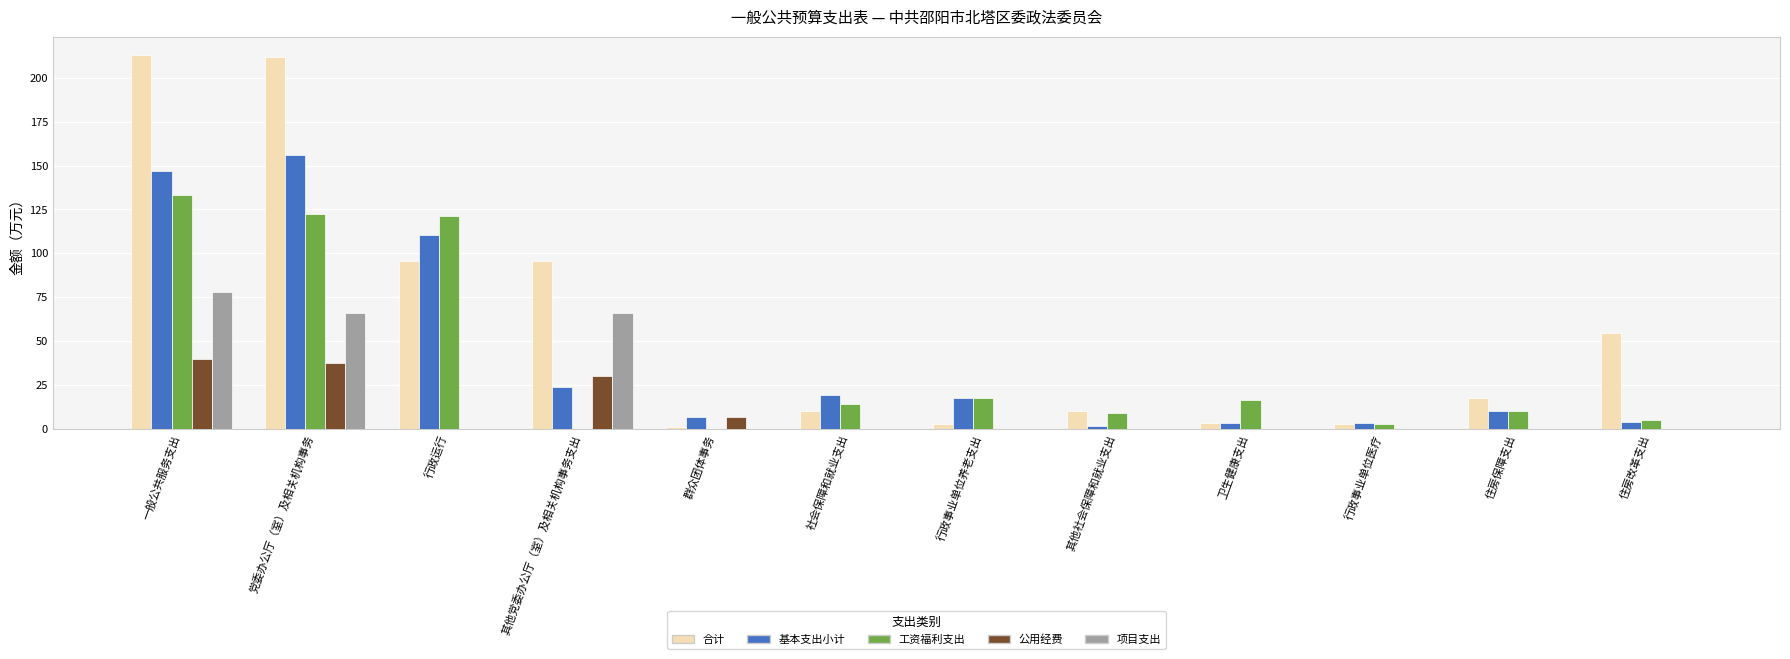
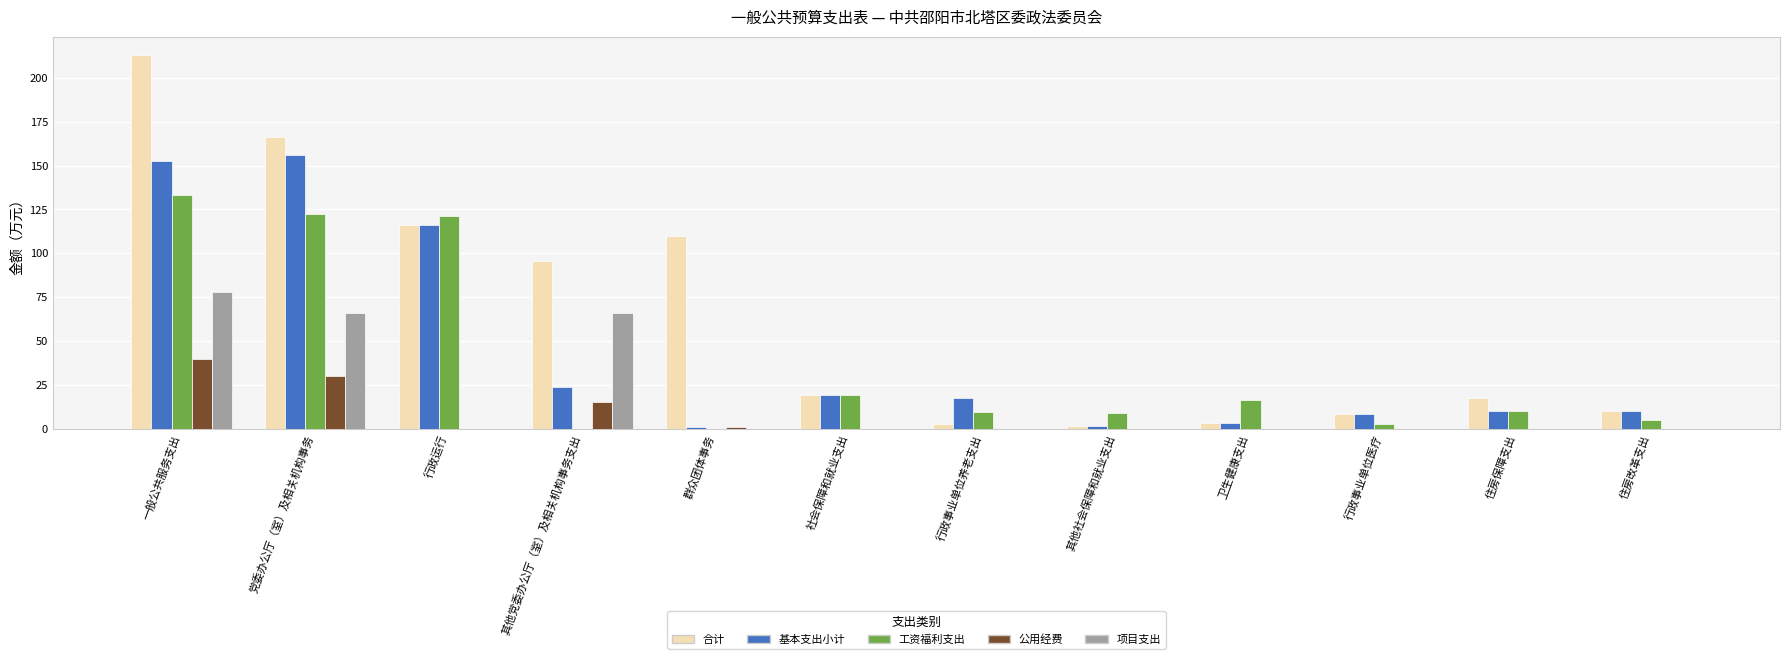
  {
    "合计": {
      "一般公共服务支出": 213,
-     "党委办公厅（室）及相关机构事务": 212,
-     "行政运行": 95,
+     "党委办公厅（室）及相关机构事务": 166,
+     "行政运行": 116,
      "其他党委办公厅（室）及相关机构事务支出": 96,
-     "群众团体事务": 1,
-     "社会保障和就业支出": 10,
+     "群众团体事务": 110,
+     "社会保障和就业支出": 19,
      "行政事业单位养老支出": 3,
-     "其他社会保障和就业支出": 10,
+     "其他社会保障和就业支出": 2,
      "卫生健康支出": 3,
-     "行政事业单位医疗": 3,
+     "行政事业单位医疗": 8,
      "住房保障支出": 18,
-     "住房改革支出": 54
+     "住房改革支出": 10
    },
    "基本支出小计": {
-     "一般公共服务支出": 147,
+     "一般公共服务支出": 153,
      "党委办公厅（室）及相关机构事务": 156,
-     "行政运行": 110,
+     "行政运行": 116,
      "其他党委办公厅（室）及相关机构事务支出": 24,
-     "群众团体事务": 7,
+     "群众团体事务": 1,
      "社会保障和就业支出": 19,
      "行政事业单位养老支出": 18,
      "其他社会保障和就业支出": 2,
      "卫生健康支出": 3,
-     "行政事业单位医疗": 3,
+     "行政事业单位医疗": 8,
      "住房保障支出": 10,
-     "住房改革支出": 4
+     "住房改革支出": 10
    },
    "工资福利支出": {
      "一般公共服务支出": 133,
      "党委办公厅（室）及相关机构事务": 123,
      "行政运行": 122,
      "其他党委办公厅（室）及相关机构事务支出": 0,
      "群众团体事务": 0,
-     "社会保障和就业支出": 14,
-     "行政事业单位养老支出": 18,
+     "社会保障和就业支出": 19,
+     "行政事业单位养老支出": 9,
      "其他社会保障和就业支出": 9,
      "卫生健康支出": 16,
      "行政事业单位医疗": 3,
      "住房保障支出": 10,
      "住房改革支出": 5
    },
    "公用经费": {
      "一般公共服务支出": 40,
-     "党委办公厅（室）及相关机构事务": 38,
+     "党委办公厅（室）及相关机构事务": 30,
      "行政运行": 0,
-     "其他党委办公厅（室）及相关机构事务支出": 30,
-     "群众团体事务": 7,
+     "其他党委办公厅（室）及相关机构事务支出": 15,
+     "群众团体事务": 1,
      "社会保障和就业支出": 0,
      "行政事业单位养老支出": 0,
      "其他社会保障和就业支出": 0,
      "卫生健康支出": 0,
      "行政事业单位医疗": 0,
      "住房保障支出": 0,
      "住房改革支出": 0
    },
    "项目支出": {
      "一般公共服务支出": 78,
      "党委办公厅（室）及相关机构事务": 66,
      "行政运行": 0,
      "其他党委办公厅（室）及相关机构事务支出": 66,
      "群众团体事务": 0,
      "社会保障和就业支出": 0,
      "行政事业单位养老支出": 0,
      "其他社会保障和就业支出": 0,
      "卫生健康支出": 0,
      "行政事业单位医疗": 0,
      "住房保障支出": 0,
      "住房改革支出": 0
    }
  }
